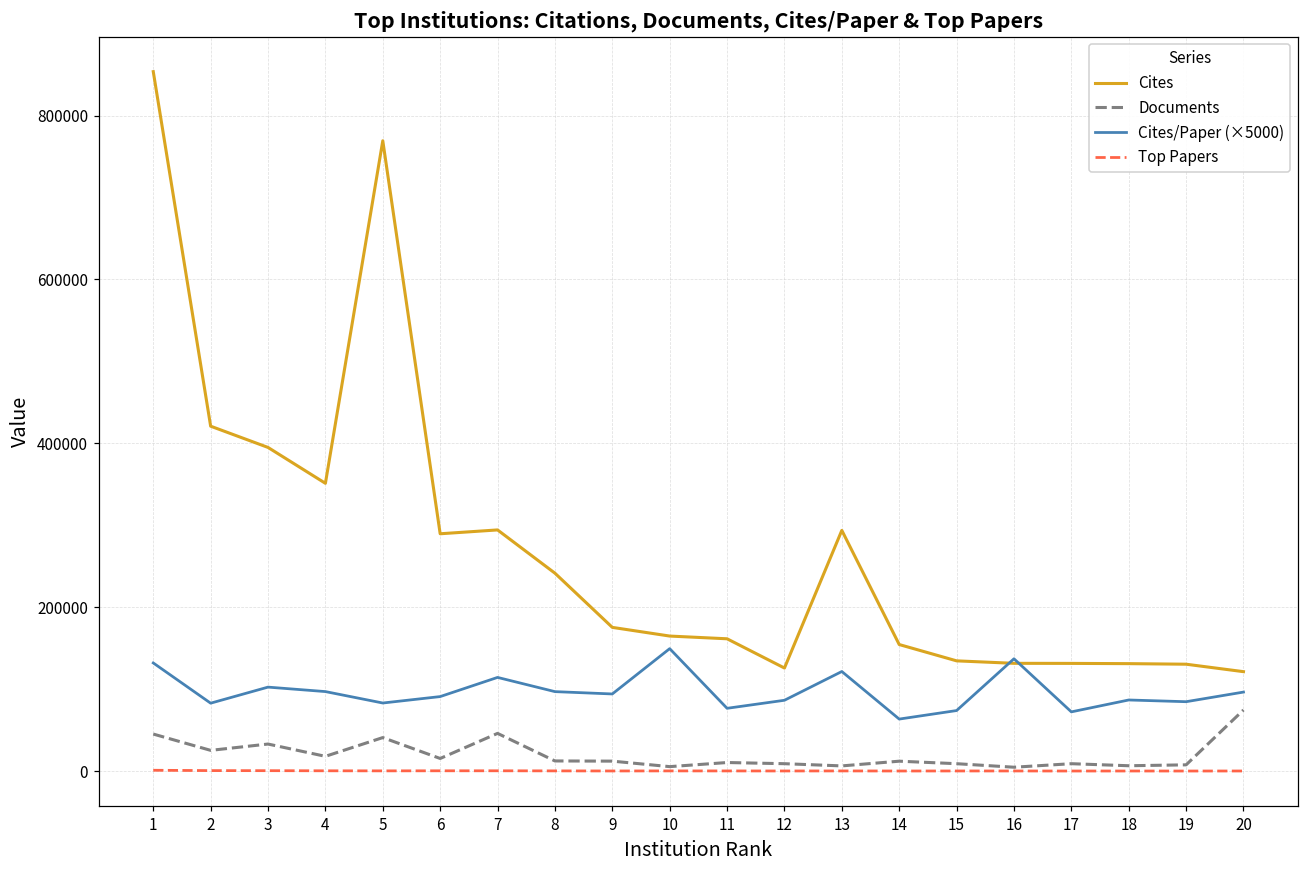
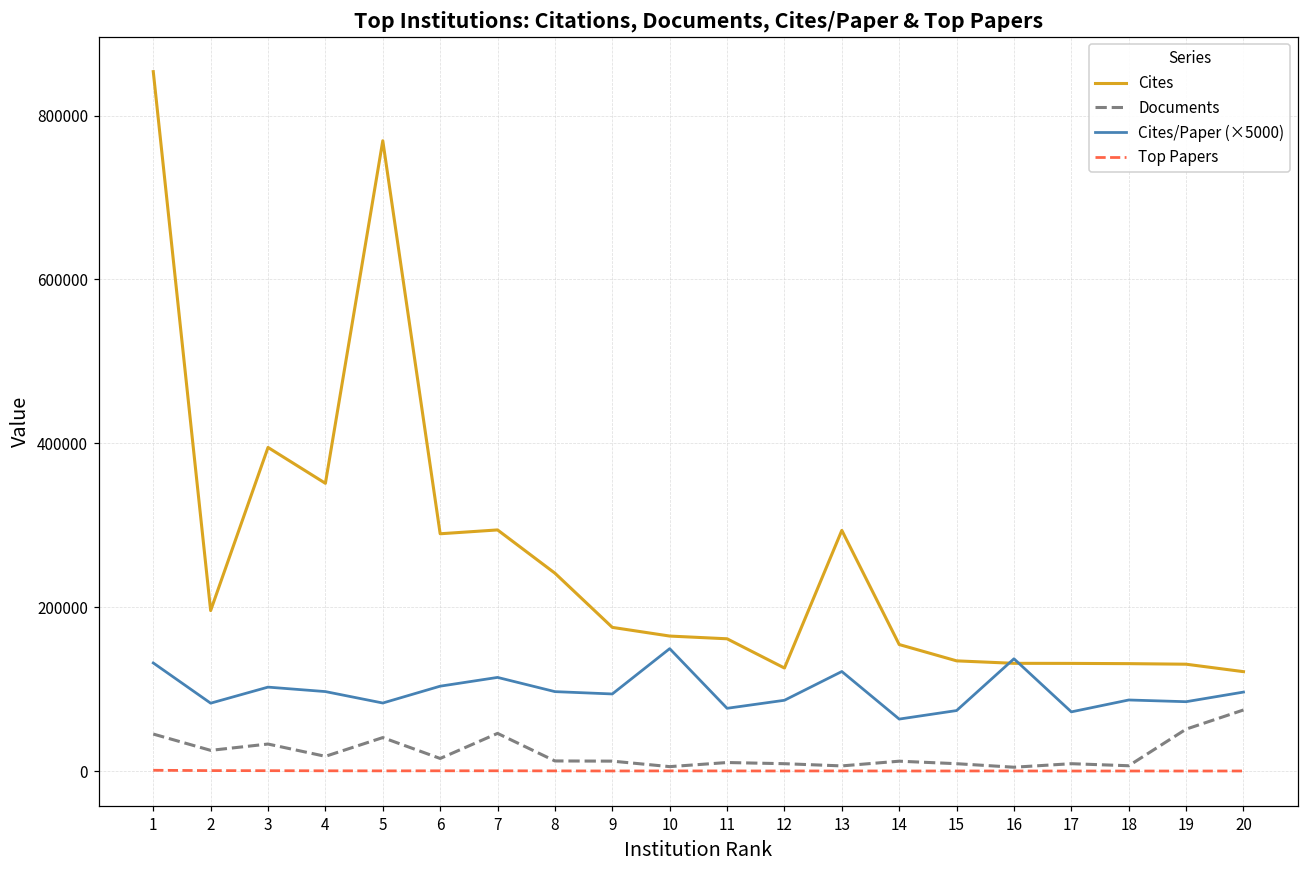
  {
    "Cites": {
      "1": 850000,
-     "2": 420000,
+     "2": 200000,
      "3": 400000,
      "4": 350000,
      "5": 770000,
      "6": 290000,
      "7": 290000,
      "8": 240000,
      "9": 180000,
      "10": 160000,
      "11": 160000,
      "12": 130000,
      "13": 290000,
      "14": 150000,
      "15": 130000,
      "16": 130000,
      "17": 130000,
      "18": 130000,
      "19": 130000,
      "20": 120000
    },
    "Documents": {
      "1": 50000,
      "2": 30000,
      "3": 30000,
      "4": 20000,
      "5": 40000,
      "6": 20000,
      "7": 50000,
      "8": 10000,
      "9": 10000,
      "10": 10000,
      "11": 10000,
      "12": 10000,
      "13": 10000,
      "14": 10000,
      "15": 10000,
      "16": 0,
      "17": 10000,
      "18": 10000,
-     "19": 10000,
+     "19": 50000,
      "20": 70000
    },
    "Cites/Paper (×5000)": {
      "1": 130000,
      "2": 80000,
      "3": 100000,
      "4": 100000,
      "5": 80000,
-     "6": 90000,
+     "6": 100000,
      "7": 110000,
      "8": 100000,
      "9": 90000,
      "10": 150000,
      "11": 80000,
      "12": 90000,
      "13": 120000,
      "14": 60000,
      "15": 70000,
      "16": 140000,
      "17": 70000,
      "18": 90000,
      "19": 80000,
      "20": 100000
    },
    "Top Papers": {
      "1": 0,
      "2": 0,
      "3": 0,
      "4": 0,
      "5": 0,
      "6": 0,
      "7": 0,
      "8": 0,
      "9": 0,
      "10": 0,
      "11": 0,
      "12": 0,
      "13": 0,
      "14": 0,
      "15": 0,
      "16": 0,
      "17": 0,
      "18": 0,
      "19": 0,
      "20": 0
    }
  }
